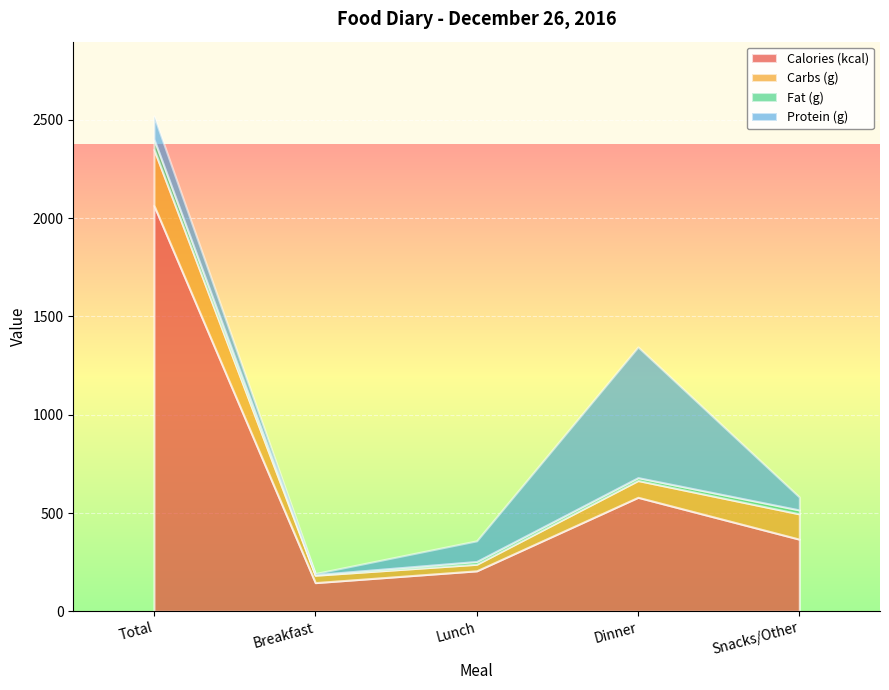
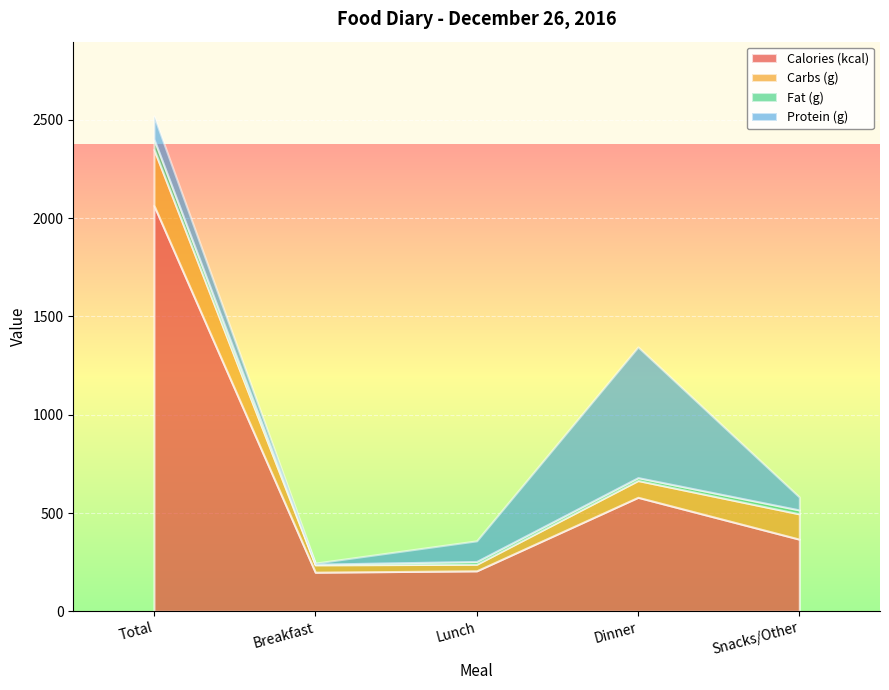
  {
    "Calories (kcal)": {
      "Total": 2070,
-     "Breakfast": 150,
+     "Breakfast": 200,
      "Lunch": 210,
      "Dinner": 580,
      "Snacks/Other": 370
    },
    "Carbs (g)": {
      "Total": 280,
      "Lunch": 30,
      "Dinner": 90,
      "Snacks/Other": 130
    },
    "Fat (g)": {
      "Total": 50,
      "Lunch": 10,
      "Dinner": 10,
      "Snacks/Other": 20
    },
    "Protein (g)": {
      "Total": 120,
      "Lunch": 100,
      "Dinner": 660,
      "Snacks/Other": 70
    }
  }
